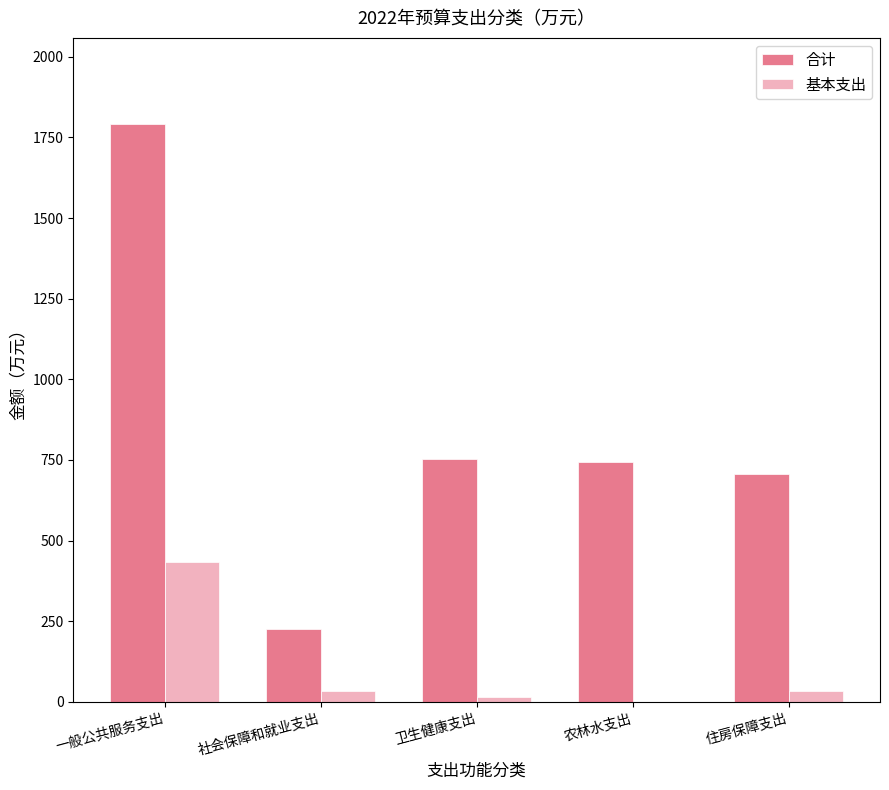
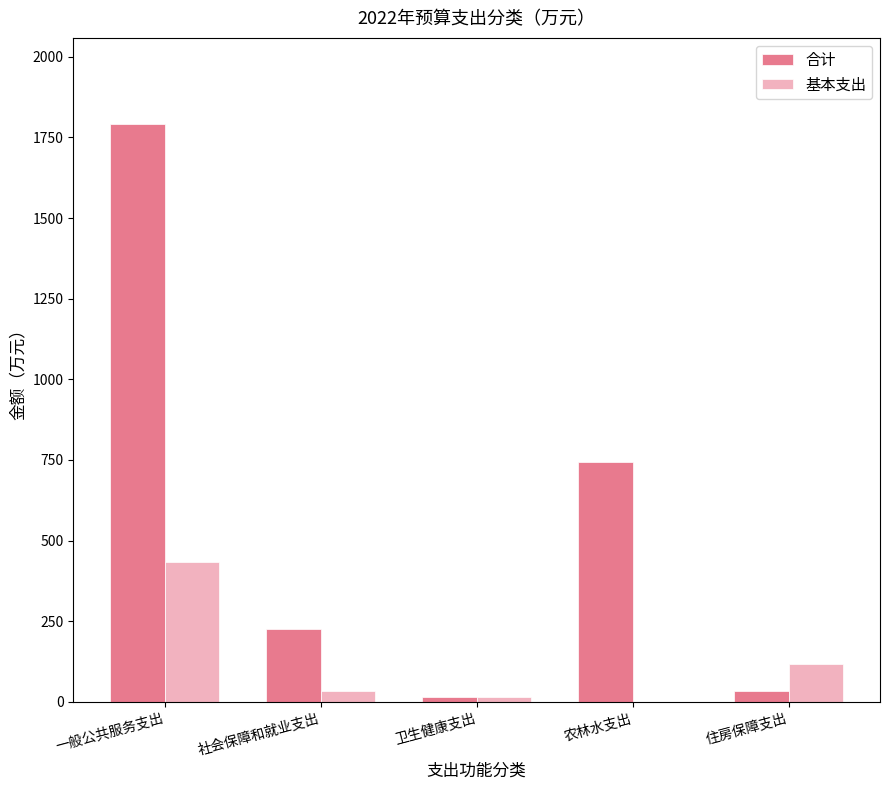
  {
    "合计": {
      "一般公共服务支出": 1790,
      "社会保障和就业支出": 230,
-     "卫生健康支出": 750,
+     "卫生健康支出": 20,
      "农林水支出": 740,
-     "住房保障支出": 710
+     "住房保障支出": 40
    },
    "基本支出": {
      "一般公共服务支出": 430,
      "社会保障和就业支出": 40,
      "卫生健康支出": 20,
      "农林水支出": 0,
-     "住房保障支出": 40
+     "住房保障支出": 120
    }
  }
